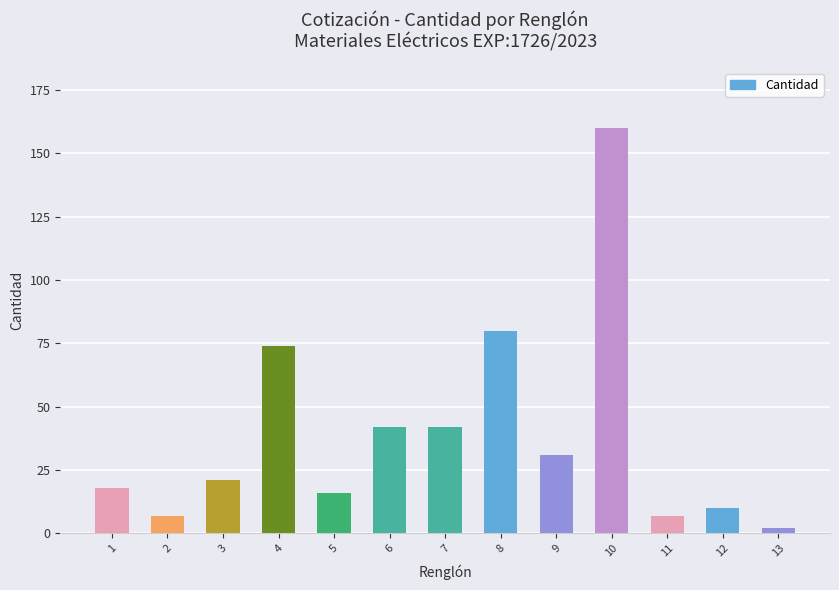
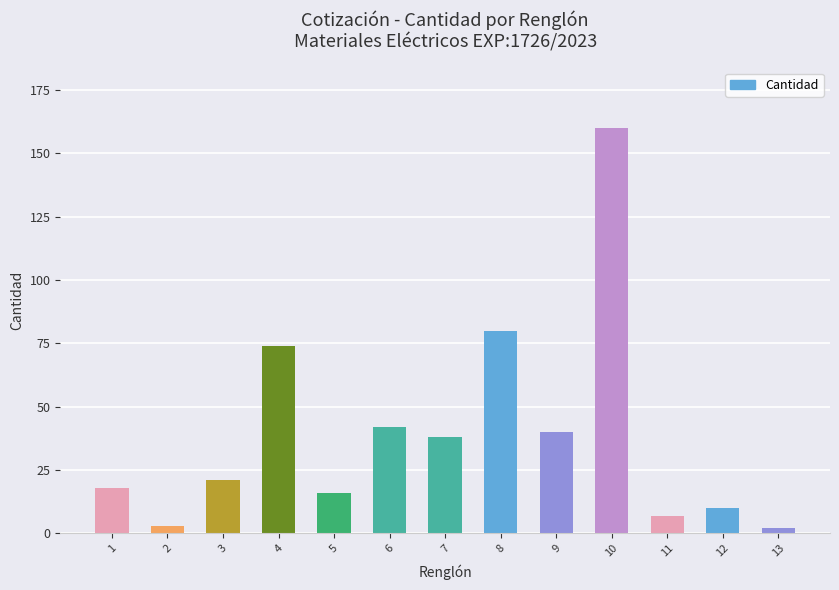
  {
    "1": 18,
-   "2": 7,
+   "2": 3,
    "3": 21,
    "4": 74,
    "5": 16,
    "6": 42,
-   "7": 42,
+   "7": 38,
    "8": 80,
-   "9": 31,
+   "9": 40,
    "10": 160,
    "11": 7,
    "12": 10,
    "13": 2
  }
